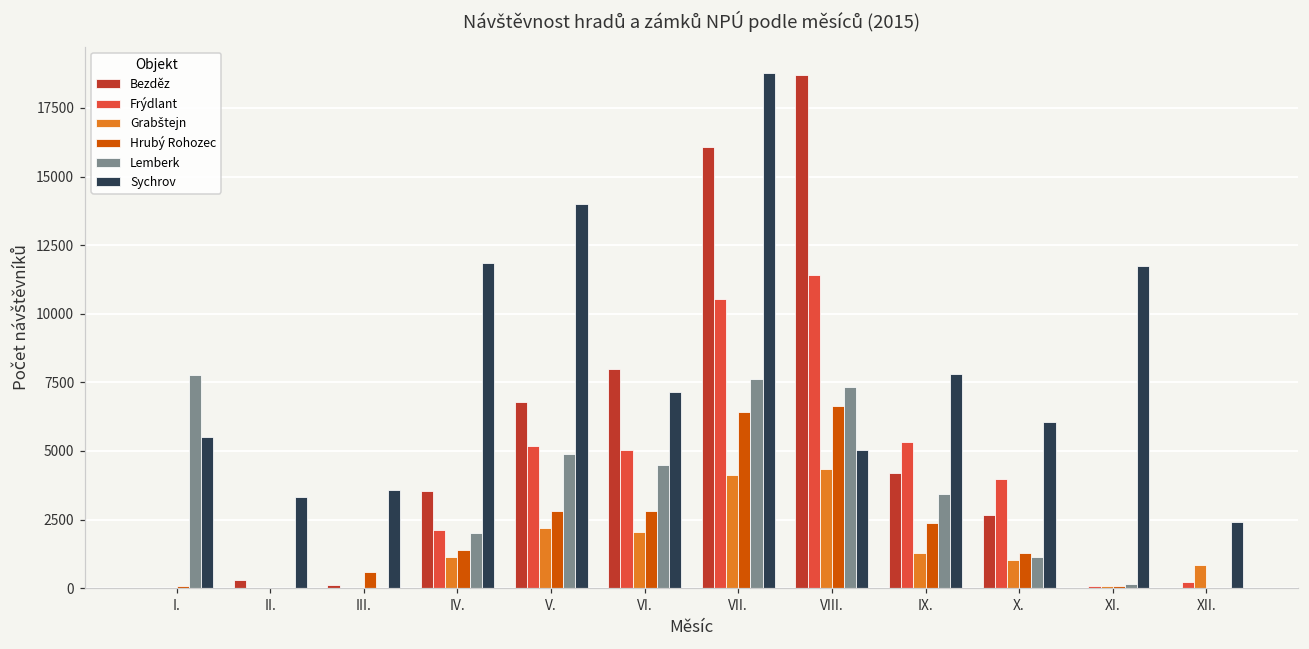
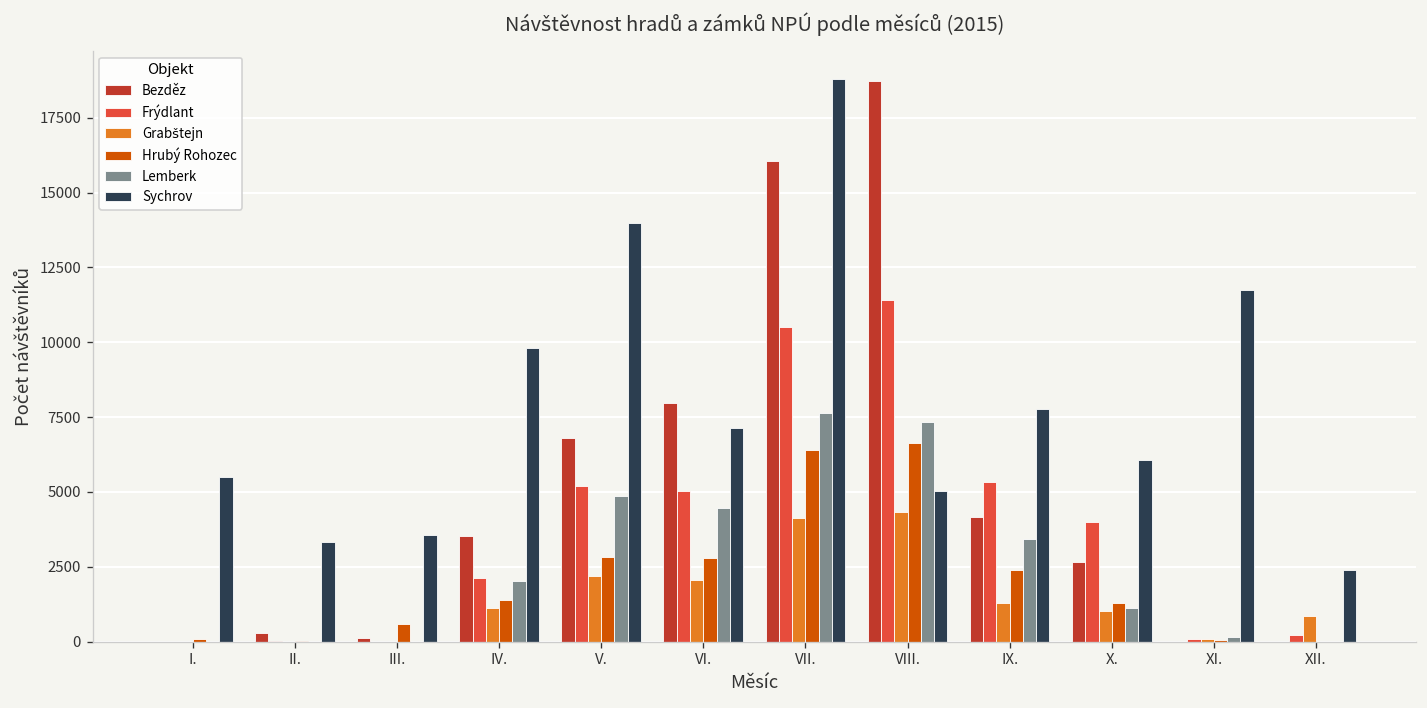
  {
    "Lemberk": {
-     "I.": 7800,
+     "I.": 0,
      "II.": 0,
      "III.": 0,
      "IV.": 2000,
      "V.": 4900,
      "VI.": 4500,
      "VII.": 7600,
      "VIII.": 7300,
      "IX.": 3400,
      "X.": 1100,
      "XI.": 200,
      "XII.": 0
    },
    "Sychrov": {
      "I.": 5500,
      "II.": 3300,
      "III.": 3600,
-     "IV.": 11900,
+     "IV.": 9800,
      "V.": 14000,
      "VI.": 7200,
      "VII.": 18800,
      "VIII.": 5000,
      "IX.": 7800,
      "X.": 6100,
      "XI.": 11800,
      "XII.": 2400
    }
  }
